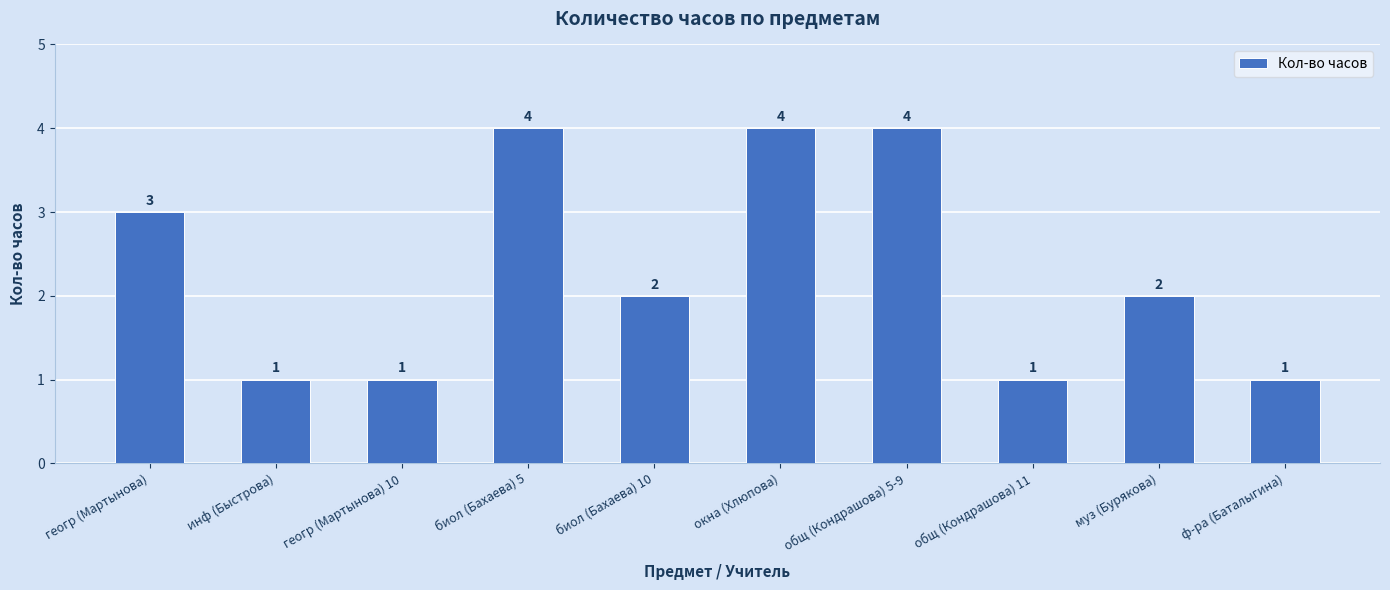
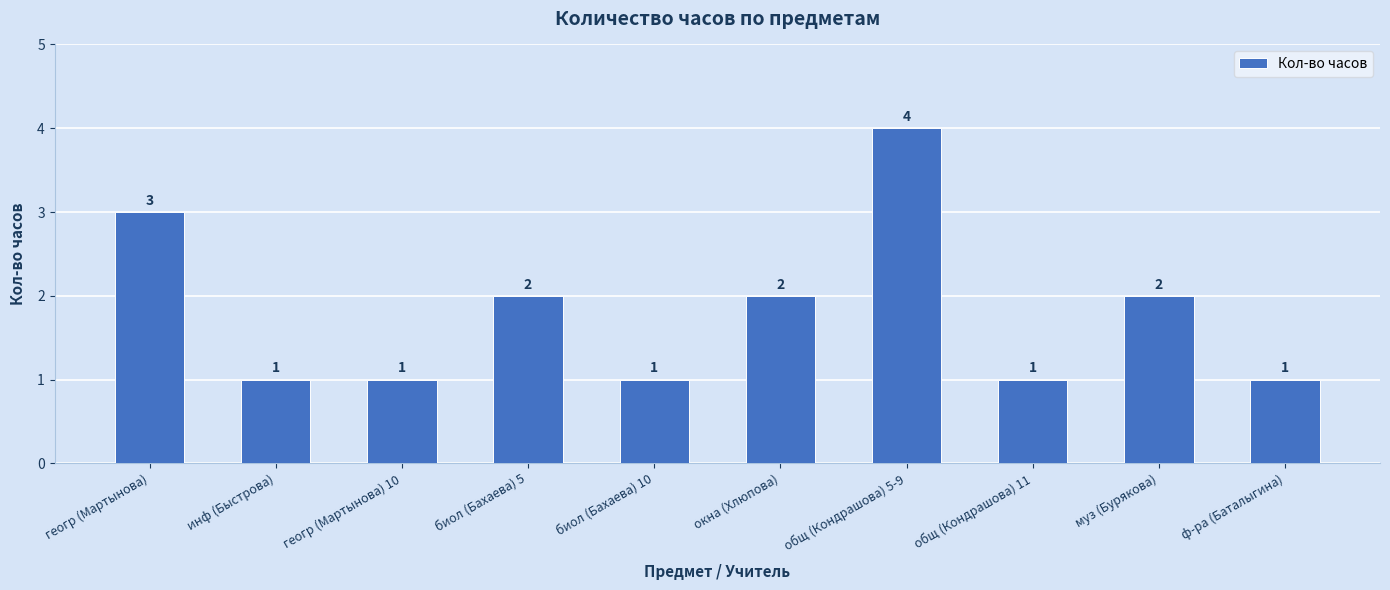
  {
    "геогр (Мартынова)": 3,
    "инф (Быстрова)": 1,
    "геогр (Мартынова) 10": 1,
-   "биол (Бахаева) 5": 4,
-   "биол (Бахаева) 10": 2,
-   "окна (Хлюпова)": 4,
+   "биол (Бахаева) 5": 2,
+   "биол (Бахаева) 10": 1,
+   "окна (Хлюпова)": 2,
    "общ (Кондрашова) 5-9": 4,
    "общ (Кондрашова) 11": 1,
    "муз (Бурякова)": 2,
    "ф-ра (Баталыгина)": 1
  }
